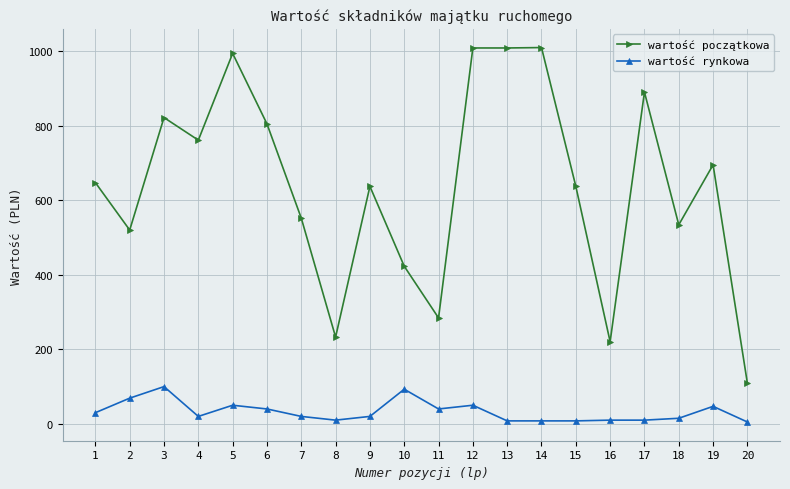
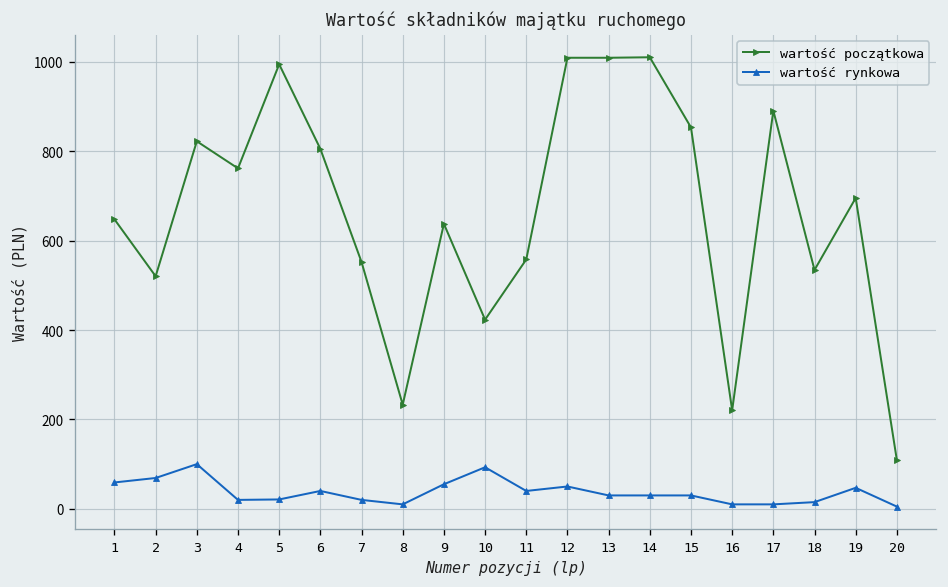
  {
    "wartość początkowa": {
      "1": 650,
      "2": 520,
      "3": 820,
      "4": 760,
      "5": 990,
      "6": 810,
      "7": 550,
      "8": 230,
      "9": 640,
      "10": 420,
-     "11": 280,
+     "11": 560,
      "12": 1010,
      "13": 1010,
      "14": 1010,
-     "15": 640,
+     "15": 850,
      "16": 220,
      "17": 890,
      "18": 530,
      "19": 700,
      "20": 110
    },
    "wartość rynkowa": {
-     "1": 30,
+     "1": 60,
      "2": 70,
      "3": 100,
      "4": 20,
-     "5": 50,
+     "5": 20,
      "6": 40,
      "7": 20,
      "8": 10,
-     "9": 20,
+     "9": 60,
      "10": 90,
      "11": 40,
      "12": 50,
-     "13": 10,
-     "14": 10,
-     "15": 10,
+     "13": 30,
+     "14": 30,
+     "15": 30,
      "16": 10,
      "17": 10,
      "18": 20,
      "19": 50,
      "20": 10
    }
  }
